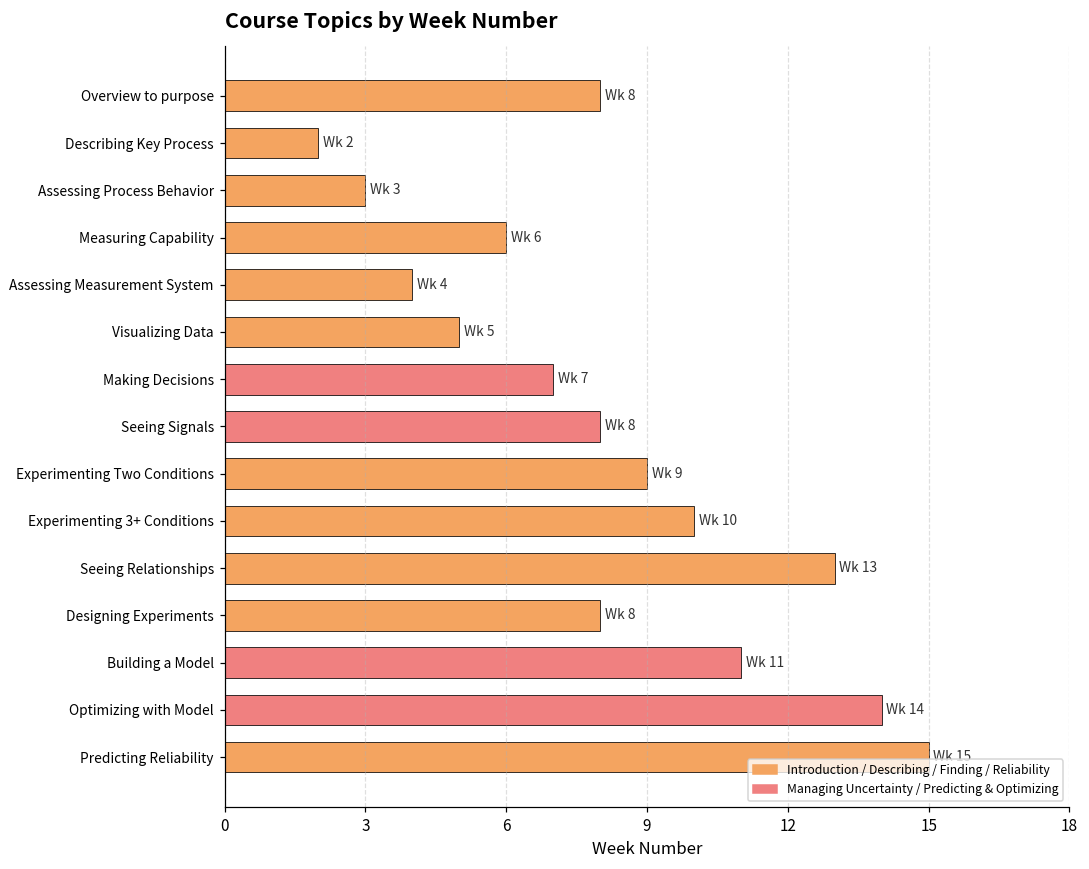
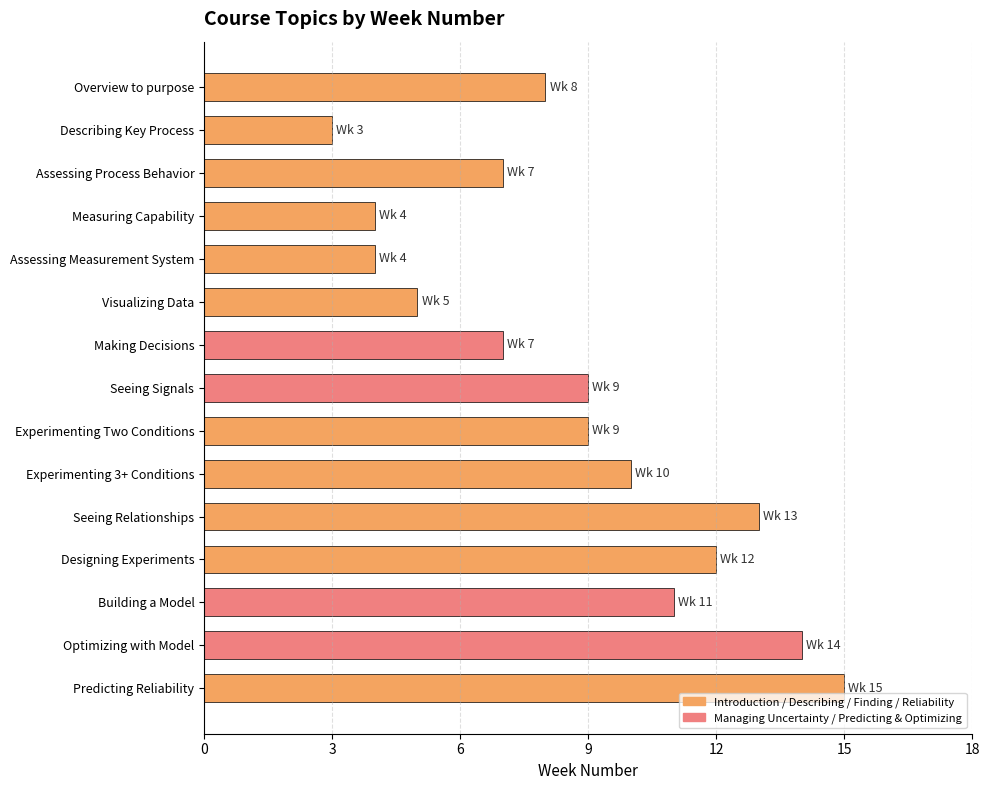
  {
    "Overview to purpose": 8,
-   "Describing Key Process": 2,
-   "Assessing Process Behavior": 3,
-   "Measuring Capability": 6,
+   "Describing Key Process": 3,
+   "Assessing Process Behavior": 7,
+   "Measuring Capability": 4,
    "Assessing Measurement System": 4,
    "Visualizing Data": 5,
    "Making Decisions": 7,
-   "Seeing Signals": 8,
+   "Seeing Signals": 9,
    "Experimenting Two Conditions": 9,
    "Experimenting 3+ Conditions": 10,
    "Seeing Relationships": 13,
-   "Designing Experiments": 8,
+   "Designing Experiments": 12,
    "Building a Model": 11,
    "Optimizing with Model": 14
  }
